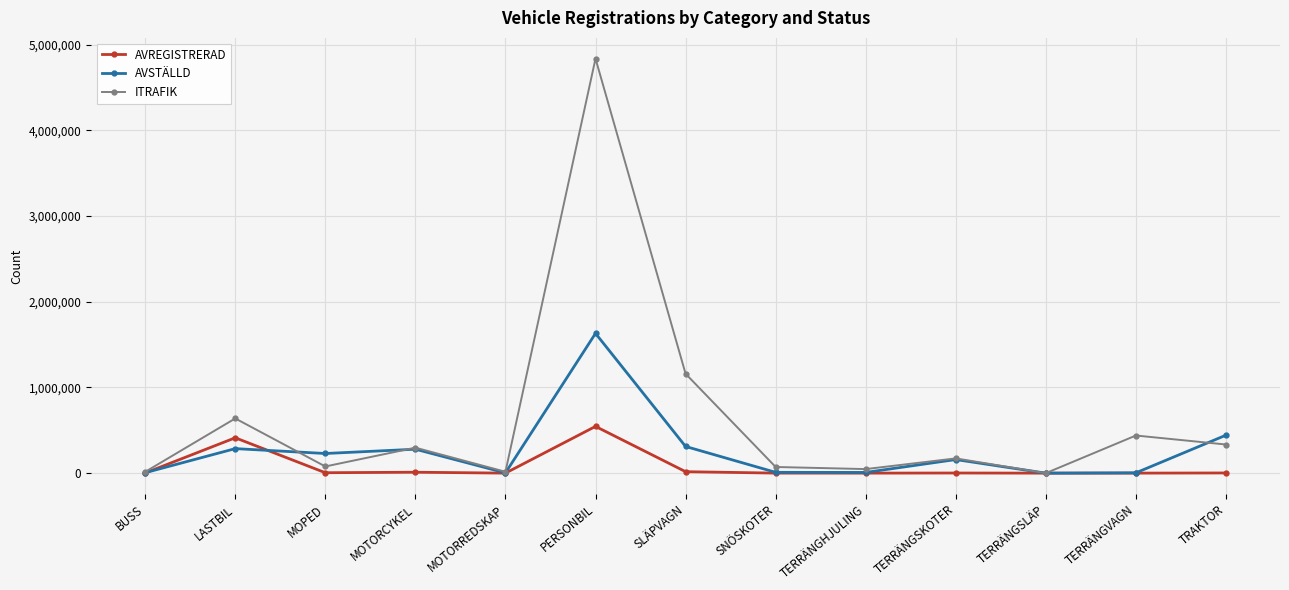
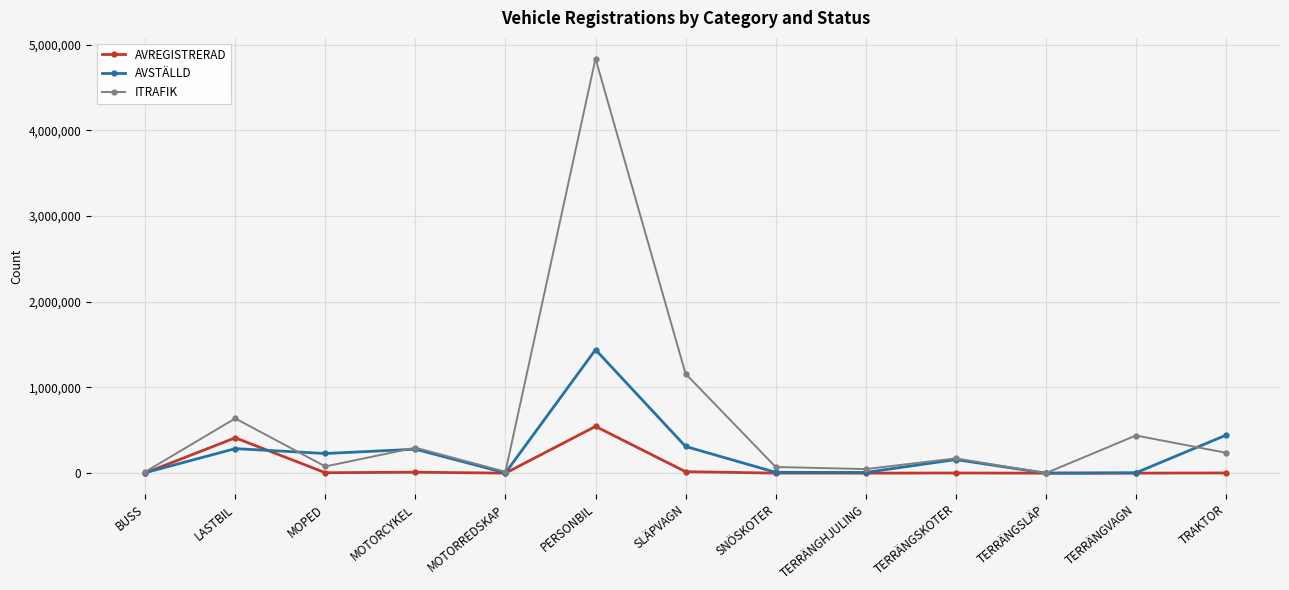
  {
    "AVREGISTRERAD": {
      "LASTBIL": "400,000",
      "MOPED": "0",
      "MOTORCYKEL": "0",
      "PERSONBIL": "500,000",
      "SLÄPVAGN": "0",
      "TERRÄNGSKOTER": "0",
      "TRAKTOR": "0"
    },
    "AVSTÄLLD": {
      "LASTBIL": "300,000",
      "MOPED": "200,000",
-     "PERSONBIL": "1,600,000",
+     "PERSONBIL": "1,400,000",
      "SLÄPVAGN": "300,000",
      "TRAKTOR": "400,000"
    },
    "ITRAFIK": {
      "LASTBIL": "600,000",
      "MOPED": "100,000",
      "PERSONBIL": "4,800,000",
      "SLÄPVAGN": "1,200,000",
      "SNÖSKOTER": "100,000",
      "TERRÄNGHJULING": "0",
      "TERRÄNGVAGN": "400,000",
-     "TRAKTOR": "300,000"
+     "TRAKTOR": "200,000"
    }
  }
